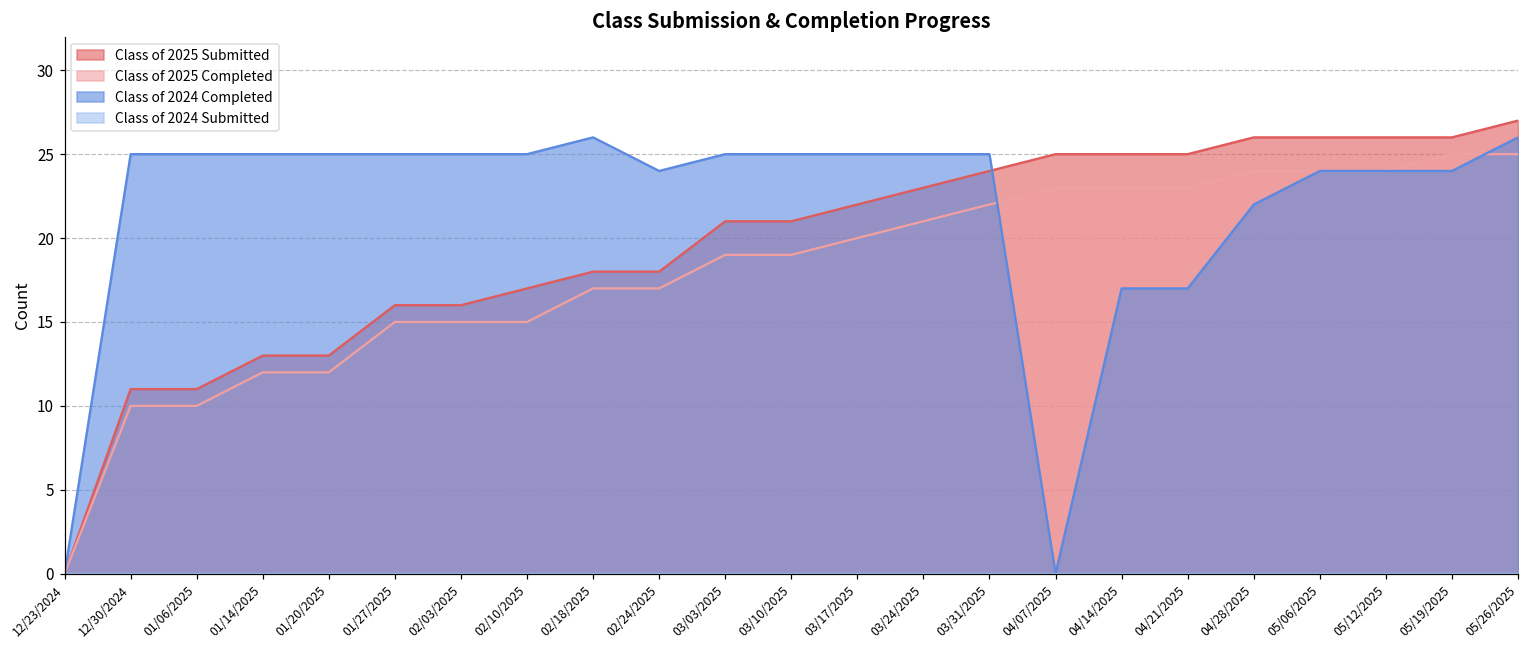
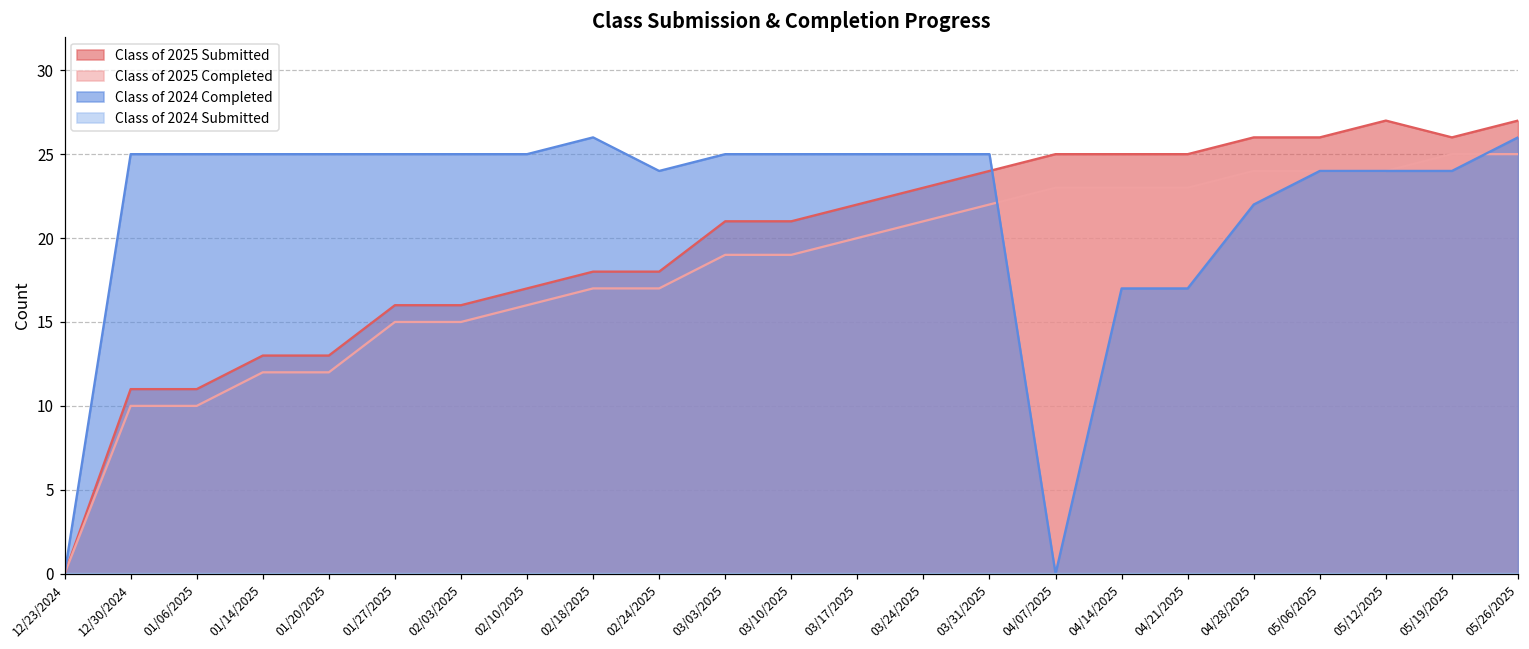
  {
    "Class of 2025 Submitted": {
      "12/30/2024": 11,
      "01/06/2025": 11,
      "01/14/2025": 13,
      "01/20/2025": 13,
      "01/27/2025": 16,
      "02/03/2025": 16,
      "02/10/2025": 17,
      "02/18/2025": 18,
      "02/24/2025": 18,
      "03/03/2025": 21,
      "03/10/2025": 21,
      "03/17/2025": 22,
      "03/24/2025": 23,
      "03/31/2025": 24,
      "04/07/2025": 25,
      "04/14/2025": 25,
      "04/21/2025": 25,
      "04/28/2025": 26,
      "05/06/2025": 26,
-     "05/12/2025": 26,
+     "05/12/2025": 27,
      "05/19/2025": 26,
      "05/26/2025": 27
    },
    "Class of 2025 Completed": {
      "12/30/2024": 10,
      "01/06/2025": 10,
      "01/14/2025": 12,
      "01/20/2025": 12,
      "01/27/2025": 15,
      "02/03/2025": 15,
-     "02/10/2025": 15,
+     "02/10/2025": 16,
      "02/18/2025": 17,
      "02/24/2025": 17,
      "03/03/2025": 19,
      "03/10/2025": 19,
      "03/17/2025": 20,
      "03/24/2025": 21,
      "03/31/2025": 22,
      "04/07/2025": 23,
      "04/14/2025": 23,
      "04/21/2025": 23,
      "04/28/2025": 24,
      "05/19/2025": 25,
      "05/26/2025": 25
    },
    "Class of 2024 Completed": {
      "12/30/2024": 25,
      "01/06/2025": 25,
      "01/14/2025": 25,
      "01/20/2025": 25,
      "01/27/2025": 25,
      "02/03/2025": 25,
      "02/10/2025": 25,
      "02/18/2025": 26,
      "02/24/2025": 24,
      "03/03/2025": 25,
      "03/10/2025": 25,
      "03/17/2025": 25,
      "03/24/2025": 25,
      "03/31/2025": 25,
      "04/14/2025": 17,
      "04/21/2025": 17,
      "04/28/2025": 22,
      "05/19/2025": 24,
      "05/26/2025": 26
    },
    "Class of 2024 Submitted": {
      "12/30/2024": 0,
      "01/06/2025": 0,
      "01/14/2025": 0,
      "01/20/2025": 0,
      "01/27/2025": 0,
      "02/03/2025": 0,
      "02/10/2025": 0,
      "02/18/2025": 0,
      "02/24/2025": 0,
      "03/03/2025": 0,
      "03/10/2025": 0,
      "03/17/2025": 0,
      "03/24/2025": 0,
      "03/31/2025": 0,
      "04/14/2025": 0,
      "04/21/2025": 0,
      "04/28/2025": 0,
      "05/06/2025": 0,
      "05/12/2025": 0,
      "05/19/2025": 0,
      "05/26/2025": 0
    }
  }
